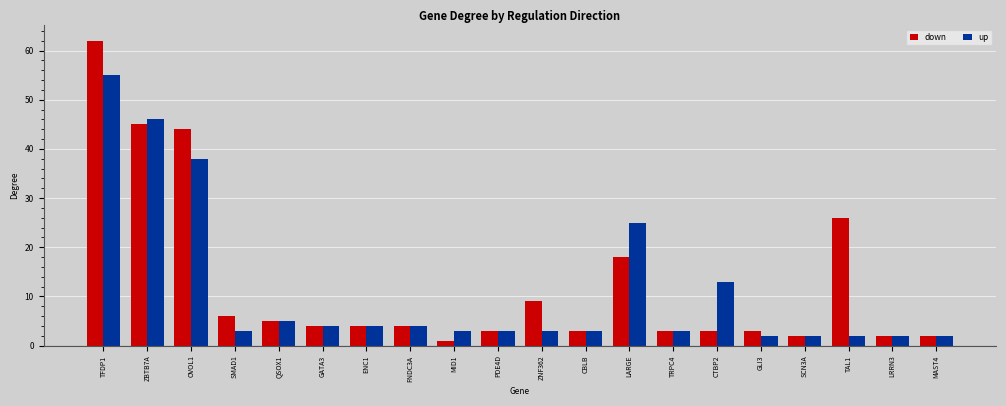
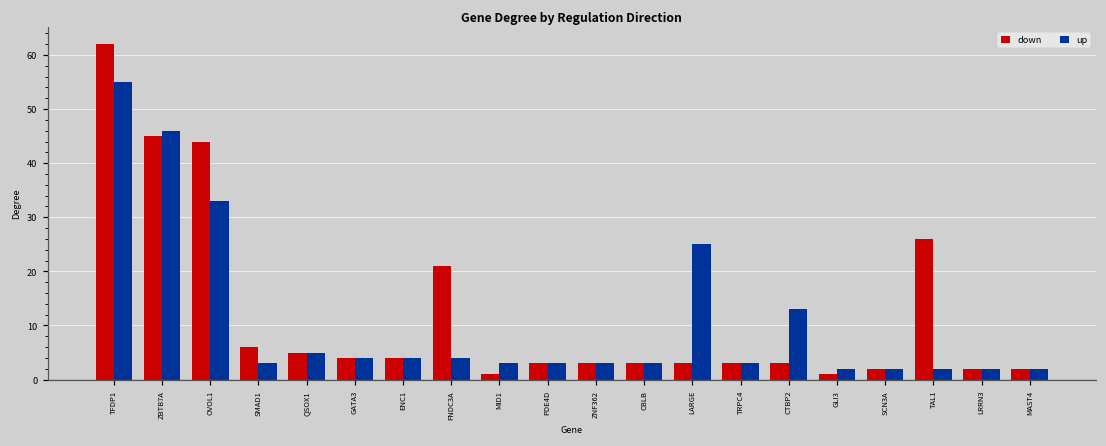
  {
    "down": {
      "TFDP1": 62,
      "ZBTB7A": 45,
      "OVOL1": 44,
      "SMAD1": 6,
      "QSOX1": 5,
      "GATA3": 4,
      "ENC1": 4,
-     "FNDC3A": 4,
+     "FNDC3A": 21,
      "MID1": 1,
      "PDE4D": 3,
-     "ZNF362": 9,
+     "ZNF362": 3,
      "CBLB": 3,
-     "LARGE": 18,
+     "LARGE": 3,
      "TRPC4": 3,
      "CTBP2": 3,
-     "GLI3": 3,
+     "GLI3": 1,
      "SCN3A": 2,
      "TAL1": 26,
      "LRRN3": 2,
      "MAST4": 2
    },
    "up": {
      "TFDP1": 55,
      "ZBTB7A": 46,
-     "OVOL1": 38,
+     "OVOL1": 33,
      "SMAD1": 3,
      "QSOX1": 5,
      "GATA3": 4,
      "ENC1": 4,
      "FNDC3A": 4,
      "MID1": 3,
      "PDE4D": 3,
      "ZNF362": 3,
      "CBLB": 3,
      "LARGE": 25,
      "TRPC4": 3,
      "CTBP2": 13,
      "GLI3": 2,
      "SCN3A": 2,
      "TAL1": 2,
      "LRRN3": 2,
      "MAST4": 2
    }
  }
